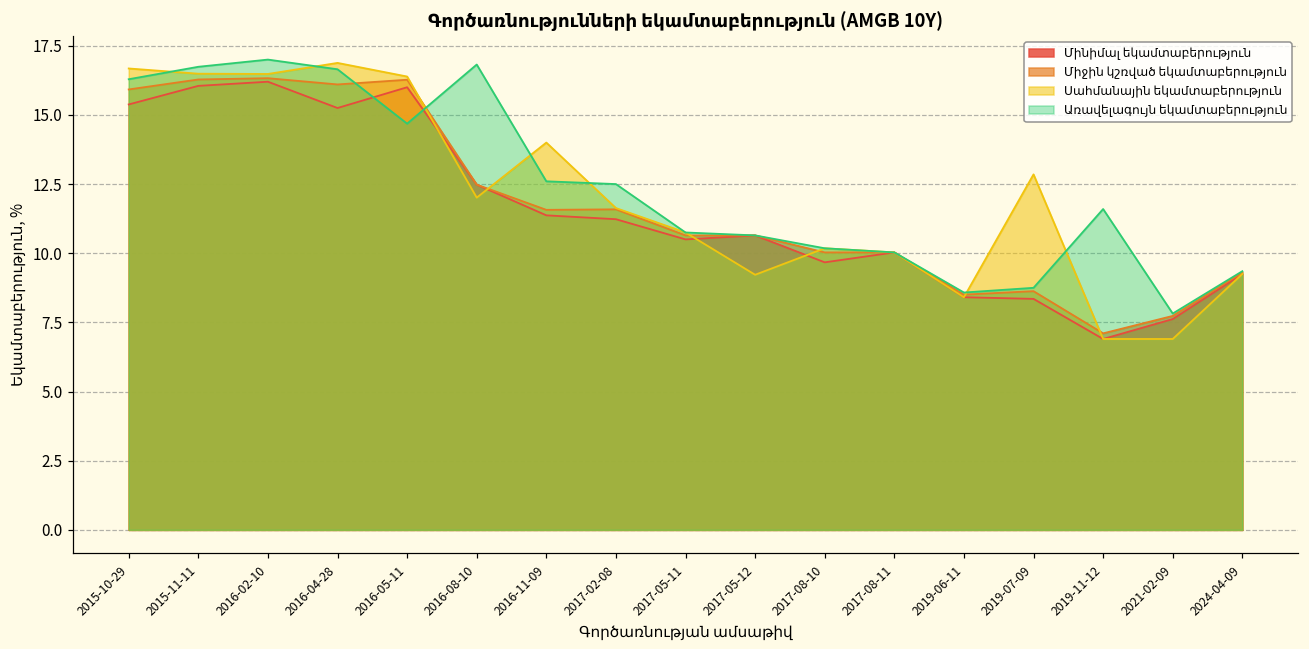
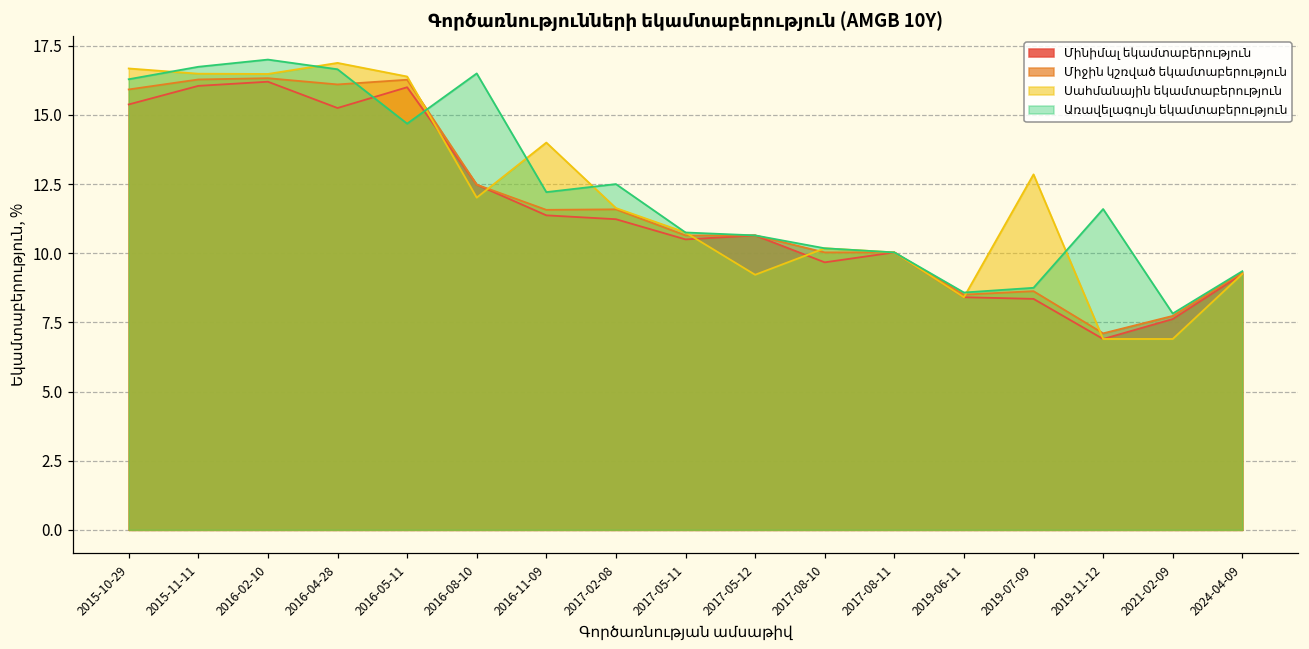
  {
    "Սահմանային եկամտաբերություն": {
      "2015-10-29": 16.7,
      "2015-11-11": 16.5,
      "2016-02-10": 16.5,
      "2016-04-28": 16.9,
      "2016-05-11": 16.4,
      "2016-08-10": 12.0,
      "2016-11-09": 14.0,
      "2017-05-12": 9.2,
      "2019-07-09": 12.9,
      "2021-02-09": 6.9
    },
    "Առավելագույն եկամտաբերություն": {
      "2015-10-29": 16.3,
      "2015-11-11": 16.7,
      "2016-02-10": 17.0,
      "2016-04-28": 16.7,
      "2016-05-11": 14.7,
-     "2016-08-10": 16.8,
-     "2016-11-09": 12.6,
+     "2016-08-10": 16.5,
+     "2016-11-09": 12.2,
      "2017-02-08": 12.5,
      "2019-07-09": 8.8,
      "2019-11-12": 11.6
    }
  }
